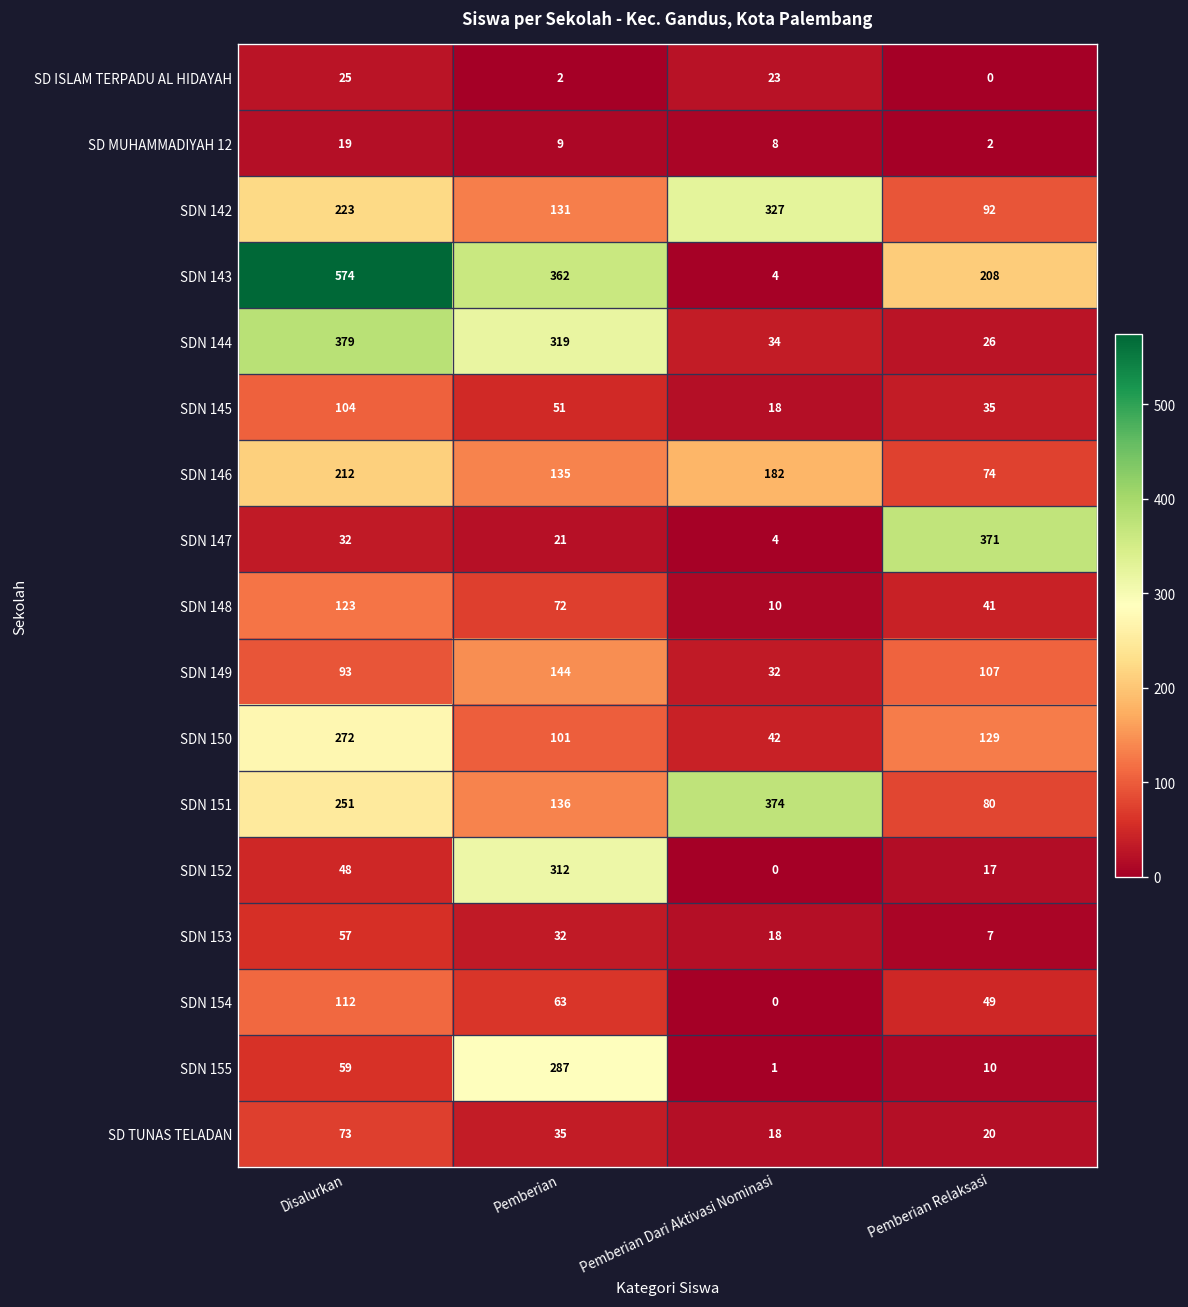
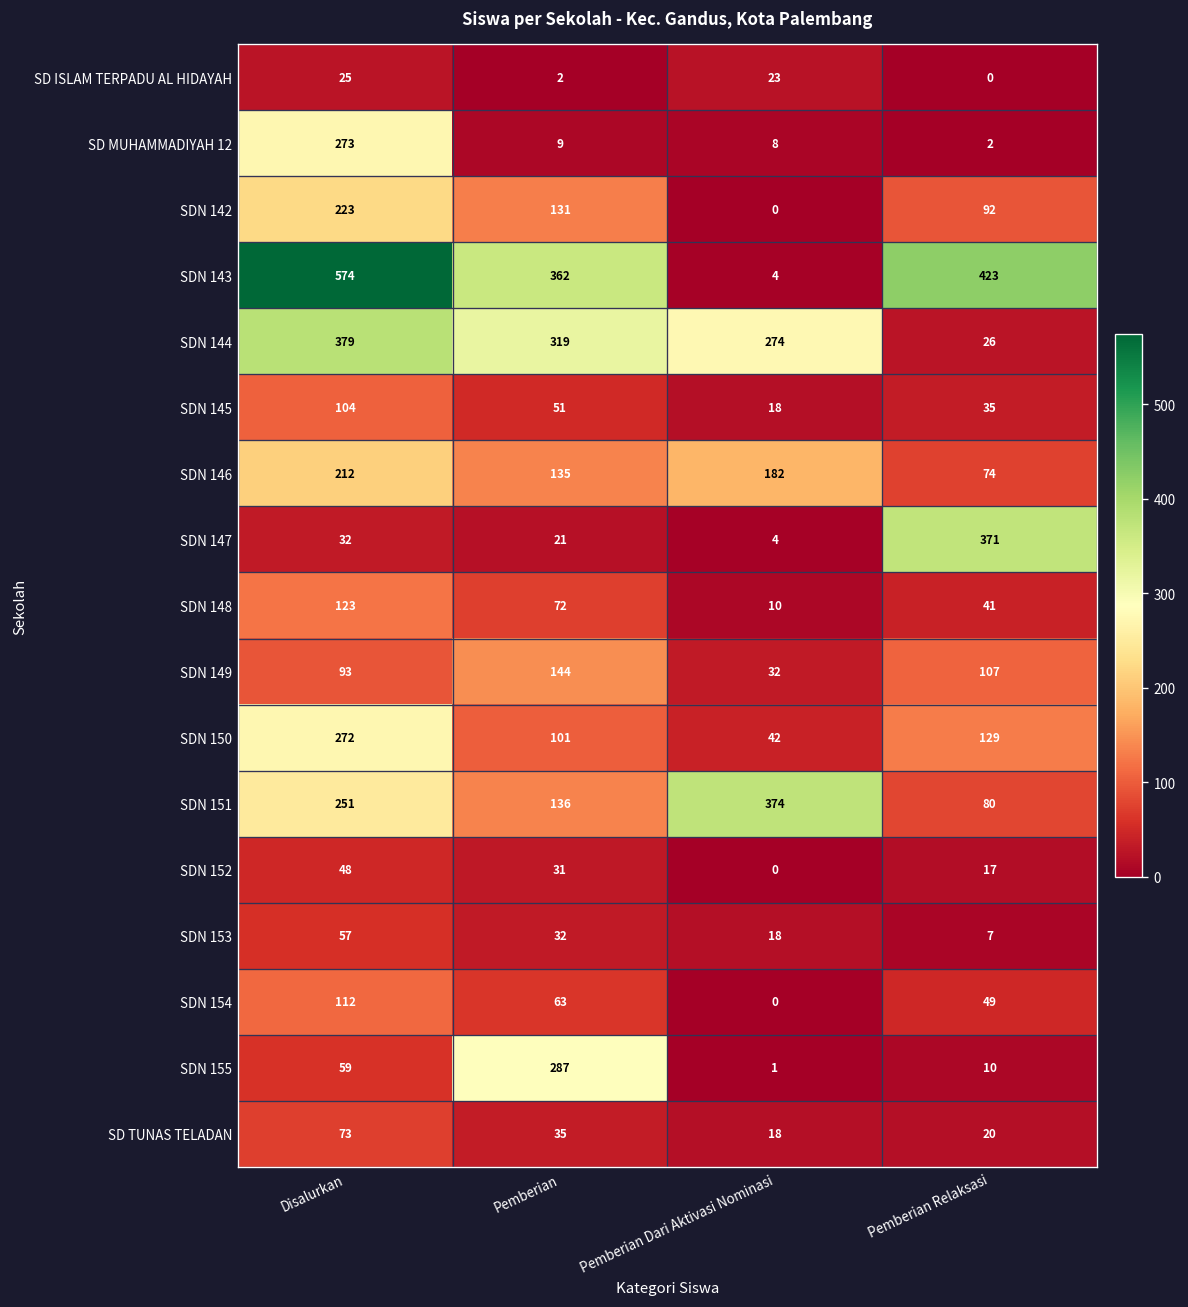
  {
    "SD ISLAM TERPADU AL HIDAYAH": {
      "Disalurkan": 25,
      "Pemberian": 2,
      "Pemberian Dari Aktivasi Nominasi": 23,
      "Pemberian Relaksasi": 0
    },
    "SD MUHAMMADIYAH 12": {
-     "Disalurkan": 19,
+     "Disalurkan": 273,
      "Pemberian": 9,
      "Pemberian Dari Aktivasi Nominasi": 8,
      "Pemberian Relaksasi": 2
    },
    "SDN 142": {
      "Disalurkan": 223,
      "Pemberian": 131,
-     "Pemberian Dari Aktivasi Nominasi": 327,
+     "Pemberian Dari Aktivasi Nominasi": 0,
      "Pemberian Relaksasi": 92
    },
    "SDN 143": {
      "Disalurkan": 574,
      "Pemberian": 362,
      "Pemberian Dari Aktivasi Nominasi": 4,
-     "Pemberian Relaksasi": 208
+     "Pemberian Relaksasi": 423
    },
    "SDN 144": {
      "Disalurkan": 379,
      "Pemberian": 319,
-     "Pemberian Dari Aktivasi Nominasi": 34,
+     "Pemberian Dari Aktivasi Nominasi": 274,
      "Pemberian Relaksasi": 26
    },
    "SDN 145": {
      "Disalurkan": 104,
      "Pemberian": 51,
      "Pemberian Dari Aktivasi Nominasi": 18,
      "Pemberian Relaksasi": 35
    },
    "SDN 146": {
      "Disalurkan": 212,
      "Pemberian": 135,
      "Pemberian Dari Aktivasi Nominasi": 182,
      "Pemberian Relaksasi": 74
    },
    "SDN 147": {
      "Disalurkan": 32,
      "Pemberian": 21,
      "Pemberian Dari Aktivasi Nominasi": 4,
      "Pemberian Relaksasi": 371
    },
    "SDN 148": {
      "Disalurkan": 123,
      "Pemberian": 72,
      "Pemberian Dari Aktivasi Nominasi": 10,
      "Pemberian Relaksasi": 41
    },
    "SDN 149": {
      "Disalurkan": 93,
      "Pemberian": 144,
      "Pemberian Dari Aktivasi Nominasi": 32,
      "Pemberian Relaksasi": 107
    },
    "SDN 150": {
      "Disalurkan": 272,
      "Pemberian": 101,
      "Pemberian Dari Aktivasi Nominasi": 42,
      "Pemberian Relaksasi": 129
    },
    "SDN 151": {
      "Disalurkan": 251,
      "Pemberian": 136,
      "Pemberian Dari Aktivasi Nominasi": 374,
      "Pemberian Relaksasi": 80
    },
    "SDN 152": {
      "Disalurkan": 48,
-     "Pemberian": 312,
+     "Pemberian": 31,
      "Pemberian Dari Aktivasi Nominasi": 0,
      "Pemberian Relaksasi": 17
    },
    "SDN 153": {
      "Disalurkan": 57,
      "Pemberian": 32,
      "Pemberian Dari Aktivasi Nominasi": 18,
      "Pemberian Relaksasi": 7
    },
    "SDN 154": {
      "Disalurkan": 112,
      "Pemberian": 63,
      "Pemberian Dari Aktivasi Nominasi": 0,
      "Pemberian Relaksasi": 49
    },
    "SDN 155": {
      "Disalurkan": 59,
      "Pemberian": 287,
      "Pemberian Dari Aktivasi Nominasi": 1,
      "Pemberian Relaksasi": 10
    },
    "SD TUNAS TELADAN": {
      "Disalurkan": 73,
      "Pemberian": 35,
      "Pemberian Dari Aktivasi Nominasi": 18,
      "Pemberian Relaksasi": 20
    }
  }
